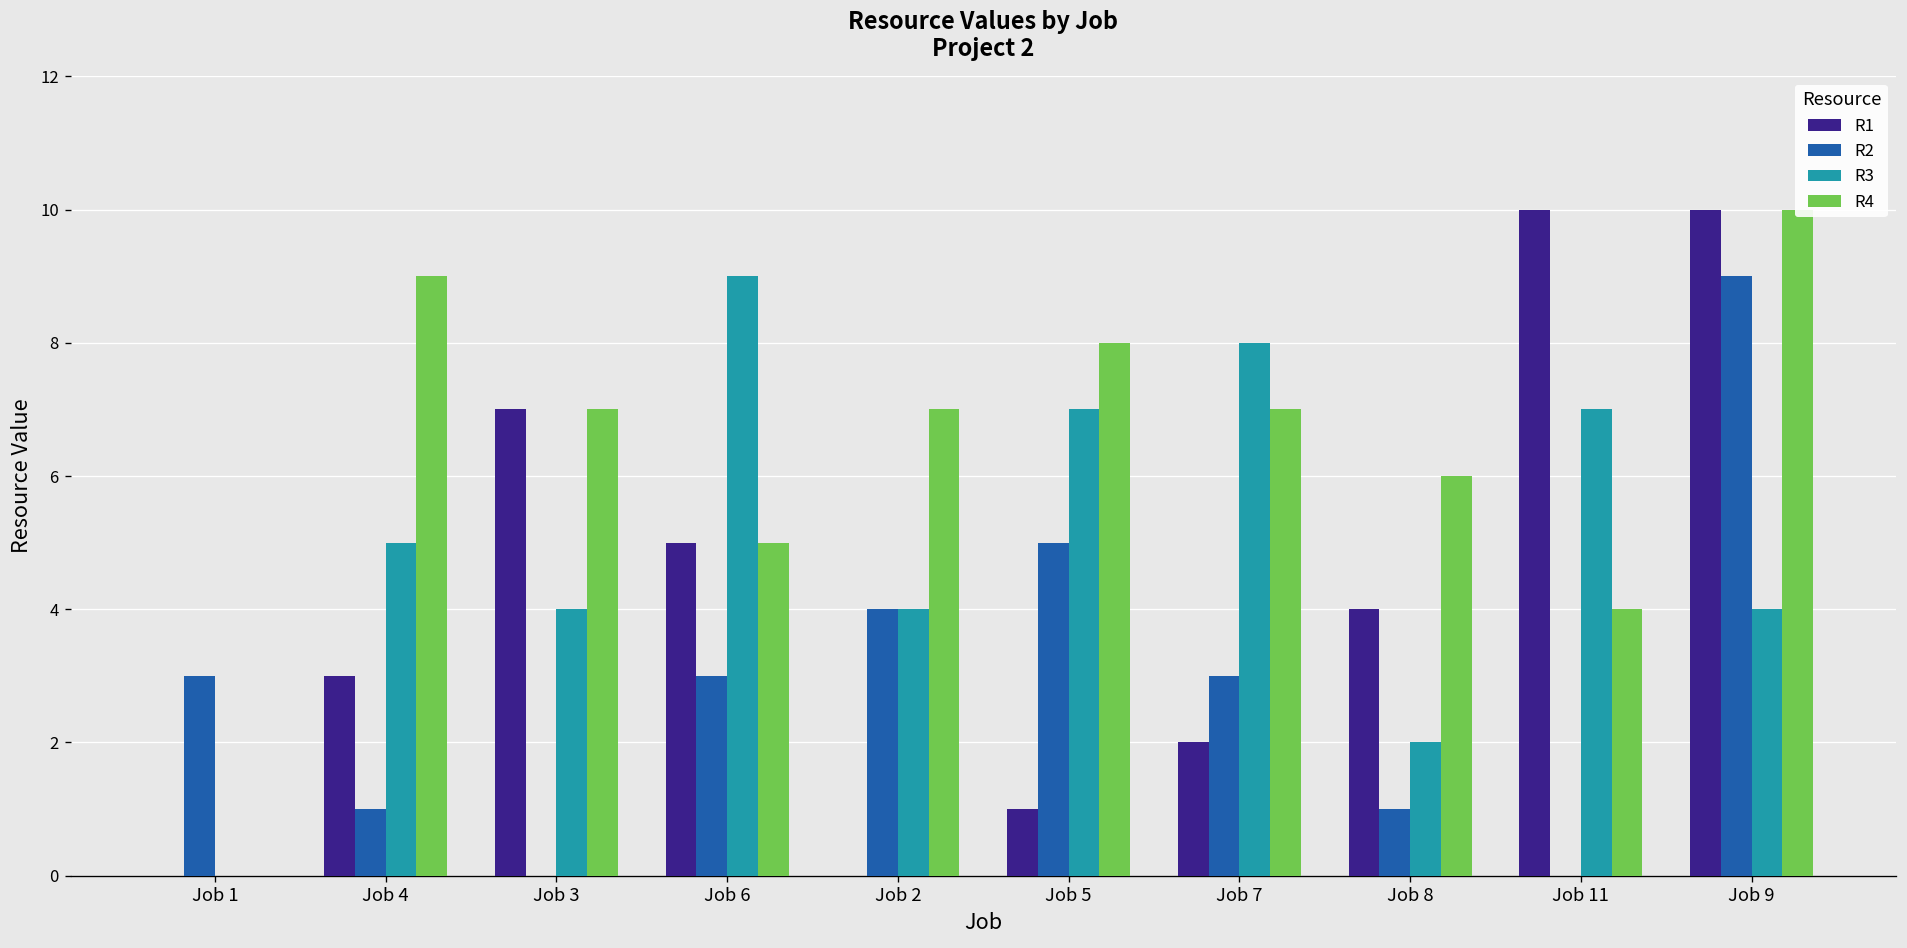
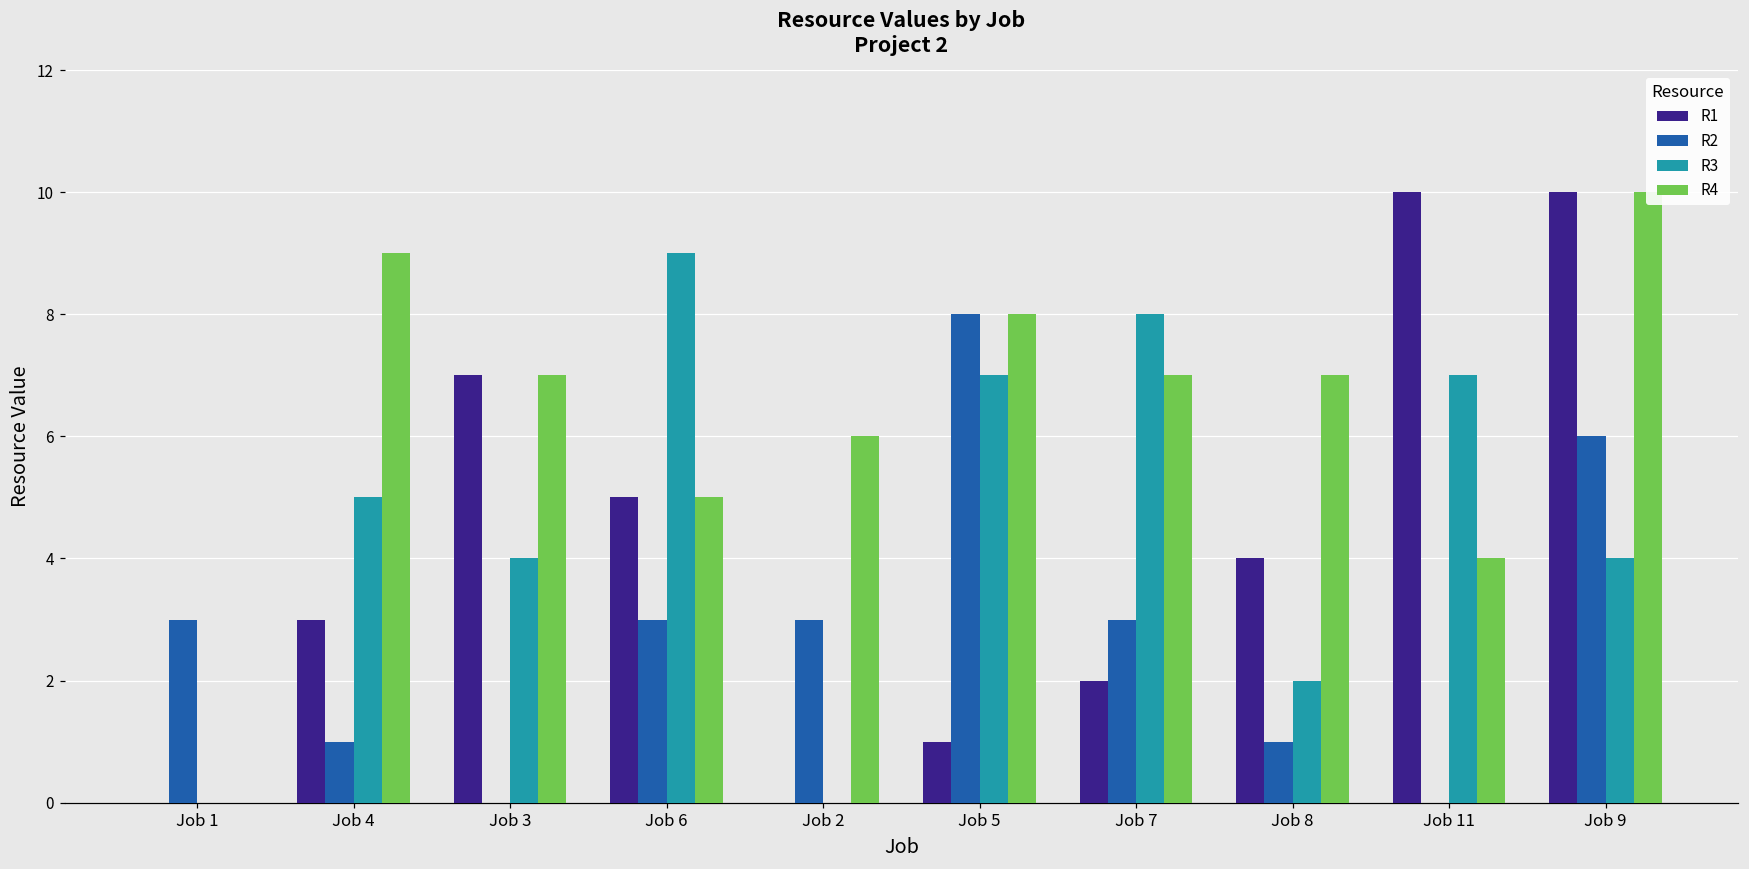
  {
    "R1": {
      "Job 1": 0,
      "Job 4": 3,
      "Job 3": 7,
      "Job 6": 5,
      "Job 2": 0,
      "Job 5": 1,
      "Job 7": 2,
      "Job 8": 4,
      "Job 11": 10,
      "Job 9": 10
    },
    "R2": {
      "Job 1": 3,
      "Job 4": 1,
      "Job 3": 0,
      "Job 6": 3,
-     "Job 2": 4,
-     "Job 5": 5,
+     "Job 2": 3,
+     "Job 5": 8,
      "Job 7": 3,
      "Job 8": 1,
      "Job 11": 0,
-     "Job 9": 9
+     "Job 9": 6
    },
    "R3": {
      "Job 1": 0,
      "Job 4": 5,
      "Job 3": 4,
      "Job 6": 9,
-     "Job 2": 4,
+     "Job 2": 0,
      "Job 5": 7,
      "Job 7": 8,
      "Job 8": 2,
      "Job 11": 7,
      "Job 9": 4
    },
    "R4": {
      "Job 1": 0,
      "Job 4": 9,
      "Job 3": 7,
      "Job 6": 5,
-     "Job 2": 7,
+     "Job 2": 6,
      "Job 5": 8,
      "Job 7": 7,
-     "Job 8": 6,
+     "Job 8": 7,
      "Job 11": 4
    }
  }
